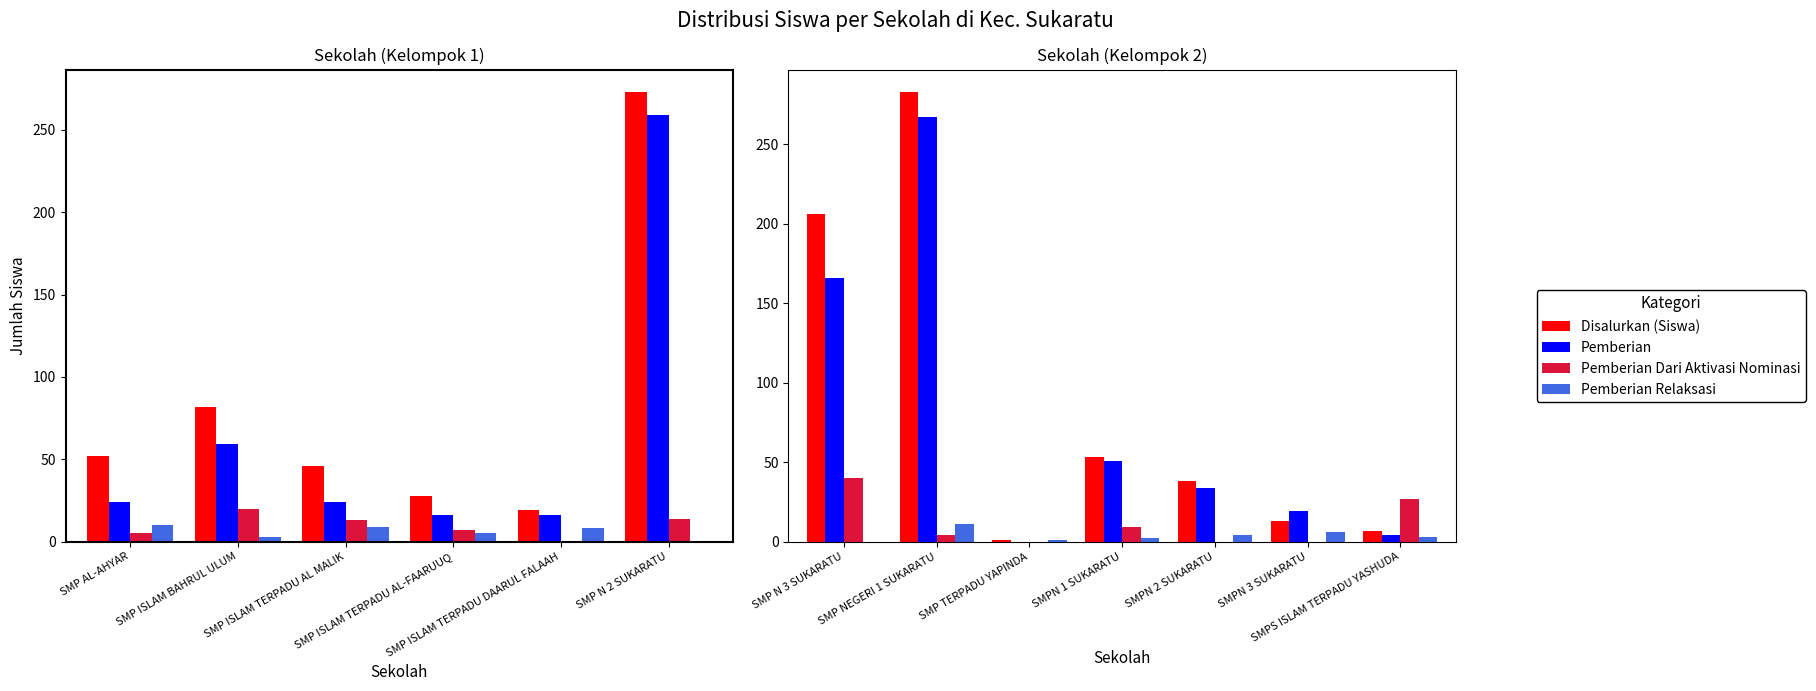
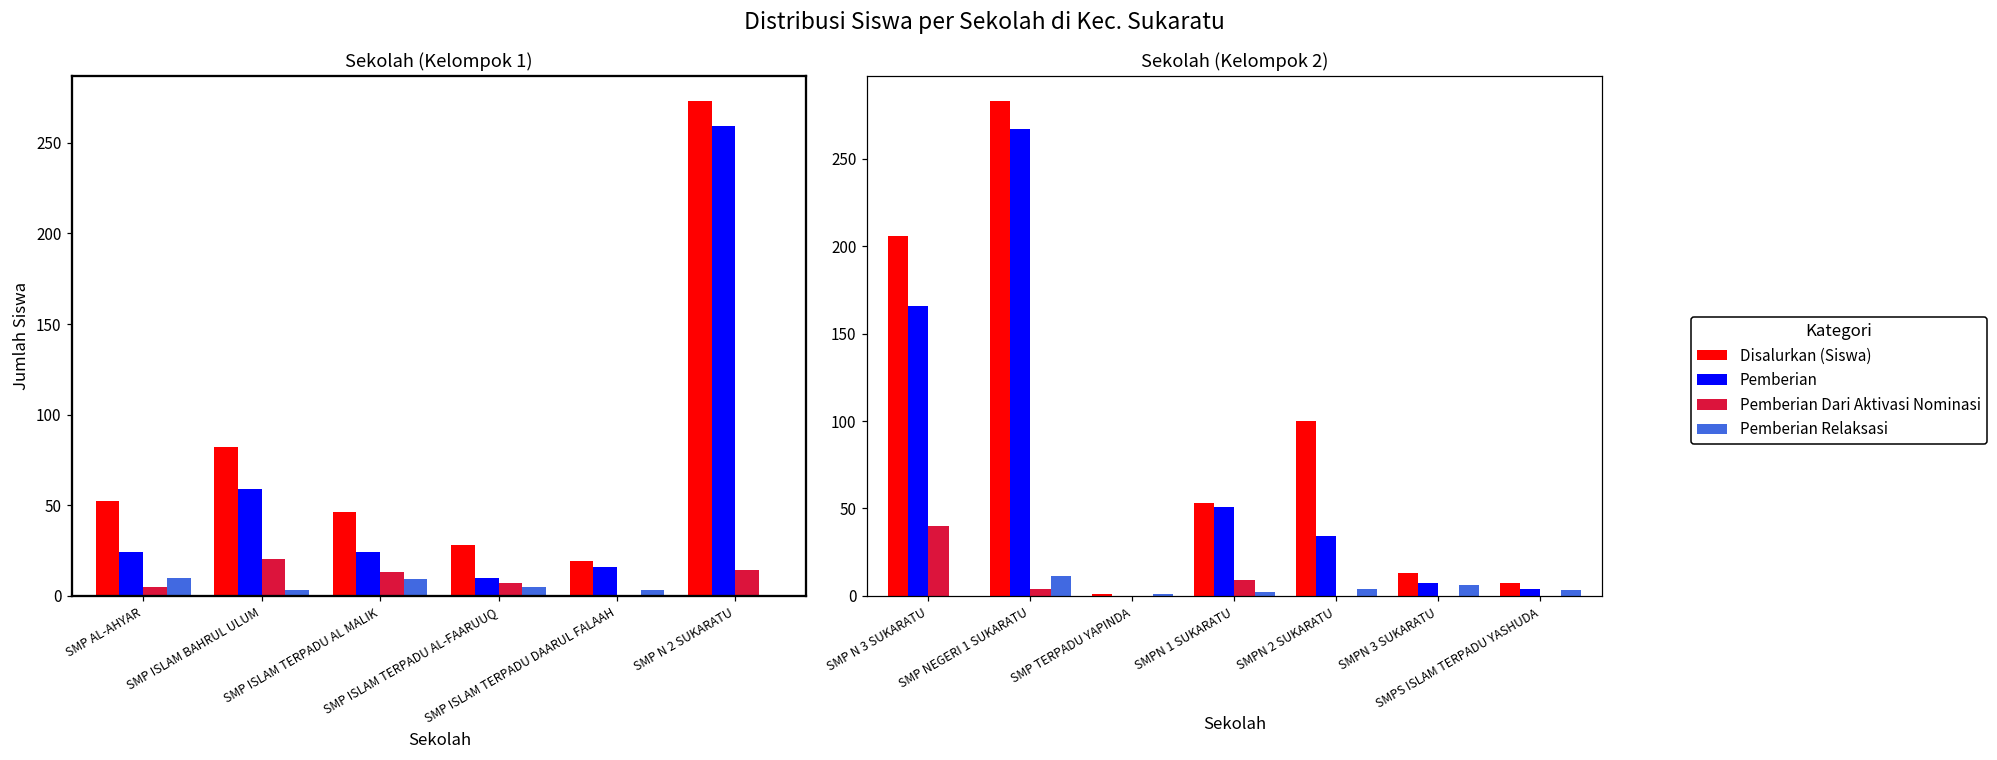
  {
    "Sekolah (Kelompok 1)": {
      "Disalurkan (Siswa)": {
        "SMP AL-AHYAR": 52,
        "SMP ISLAM BAHRUL ULUM": 82,
        "SMP ISLAM TERPADU AL MALIK": 46,
        "SMP ISLAM TERPADU AL-FAARUUQ": 28,
        "SMP ISLAM TERPADU DAARUL FALAAH": 19,
        "SMP N 2 SUKARATU": 273
      },
      "Pemberian": {
        "SMP AL-AHYAR": 24,
        "SMP ISLAM BAHRUL ULUM": 59,
        "SMP ISLAM TERPADU AL MALIK": 24,
-       "SMP ISLAM TERPADU AL-FAARUUQ": 16,
+       "SMP ISLAM TERPADU AL-FAARUUQ": 10,
        "SMP ISLAM TERPADU DAARUL FALAAH": 16,
        "SMP N 2 SUKARATU": 259
      },
      "Pemberian Dari Aktivasi Nominasi": {
        "SMP AL-AHYAR": 5,
        "SMP ISLAM BAHRUL ULUM": 20,
        "SMP ISLAM TERPADU AL MALIK": 13,
        "SMP ISLAM TERPADU AL-FAARUUQ": 7,
        "SMP ISLAM TERPADU DAARUL FALAAH": 0,
        "SMP N 2 SUKARATU": 14
      },
      "Pemberian Relaksasi": {
        "SMP AL-AHYAR": 10,
        "SMP ISLAM BAHRUL ULUM": 3,
        "SMP ISLAM TERPADU AL MALIK": 9,
        "SMP ISLAM TERPADU AL-FAARUUQ": 5,
-       "SMP ISLAM TERPADU DAARUL FALAAH": 8,
+       "SMP ISLAM TERPADU DAARUL FALAAH": 3,
        "SMP N 2 SUKARATU": 0
      }
    },
    "Sekolah (Kelompok 2)": {
      "Disalurkan (Siswa)": {
        "SMP N 3 SUKARATU": 206,
        "SMP NEGERI 1 SUKARATU": 283,
        "SMPN 1 SUKARATU": 53,
-       "SMPN 2 SUKARATU": 38,
+       "SMPN 2 SUKARATU": 100,
        "SMPN 3 SUKARATU": 13,
        "SMPS ISLAM TERPADU YASHUDA": 7
      },
      "Pemberian": {
        "SMP N 3 SUKARATU": 166,
        "SMP NEGERI 1 SUKARATU": 267,
        "SMP TERPADU YAPINDA": 0,
        "SMPN 1 SUKARATU": 51,
        "SMPN 2 SUKARATU": 34,
-       "SMPN 3 SUKARATU": 19,
+       "SMPN 3 SUKARATU": 7,
        "SMPS ISLAM TERPADU YASHUDA": 4
      },
      "Pemberian Dari Aktivasi Nominasi": {
        "SMP N 3 SUKARATU": 40,
        "SMP NEGERI 1 SUKARATU": 4,
        "SMP TERPADU YAPINDA": 0,
        "SMPN 1 SUKARATU": 9,
        "SMPN 2 SUKARATU": 0,
        "SMPN 3 SUKARATU": 0,
-       "SMPS ISLAM TERPADU YASHUDA": 27
+       "SMPS ISLAM TERPADU YASHUDA": 0
      },
      "Pemberian Relaksasi": {
        "SMP N 3 SUKARATU": 0,
        "SMP NEGERI 1 SUKARATU": 11,
        "SMPN 1 SUKARATU": 2,
        "SMPN 2 SUKARATU": 4,
        "SMPN 3 SUKARATU": 6,
        "SMPS ISLAM TERPADU YASHUDA": 3
      }
    }
  }
